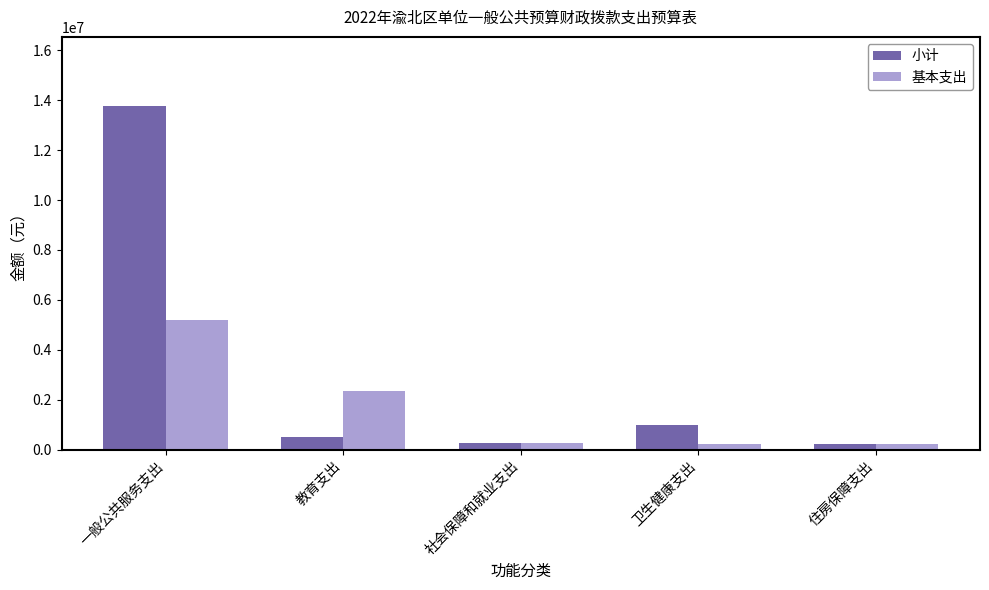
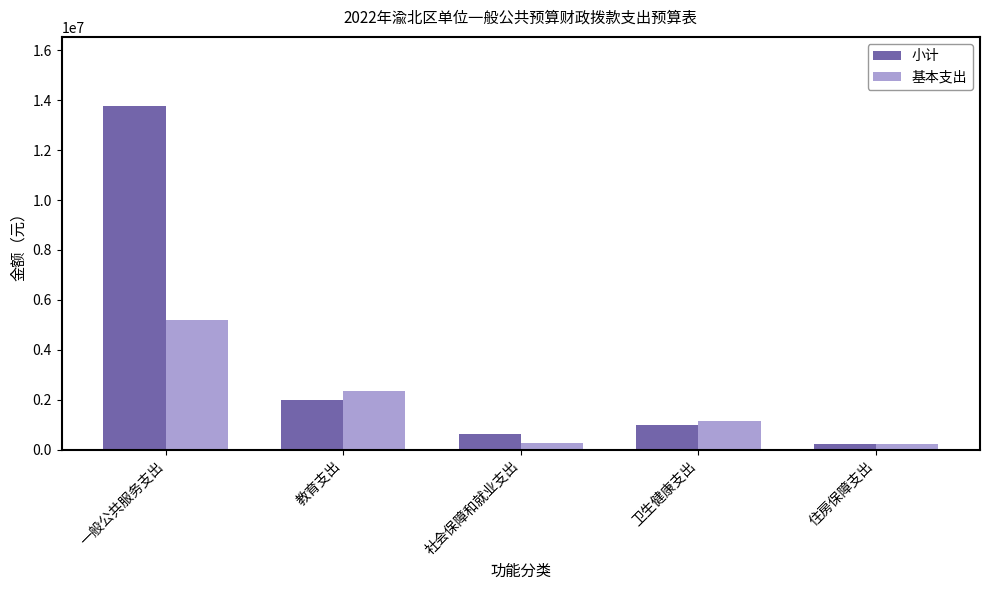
  {
    "小计": {
      "一般公共服务支出": 13800000,
-     "教育支出": 500000,
-     "社会保障和就业支出": 200000,
+     "教育支出": 2000000,
+     "社会保障和就业支出": 600000,
      "卫生健康支出": 1000000,
      "住房保障支出": 200000
    },
    "基本支出": {
      "一般公共服务支出": 5200000,
      "教育支出": 2300000,
      "社会保障和就业支出": 200000,
-     "卫生健康支出": 200000,
+     "卫生健康支出": 1100000,
      "住房保障支出": 200000
    }
  }
